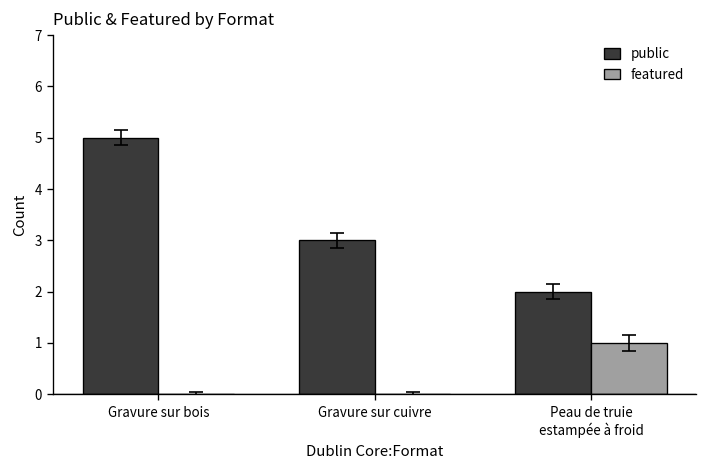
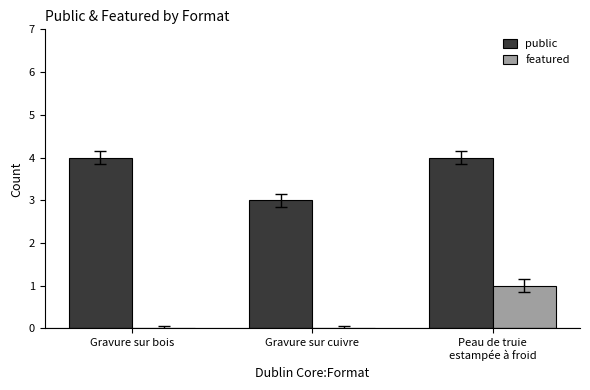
  {
    "public": {
-     "Gravure sur bois": 5,
+     "Gravure sur bois": 4,
      "Gravure sur cuivre": 3,
-     "Peau de truie estampée à froid": 2
+     "Peau de truie estampée à froid": 4
    },
    "featured": {
      "Gravure sur bois": 0,
      "Gravure sur cuivre": 0,
      "Peau de truie estampée à froid": 1
    }
  }
